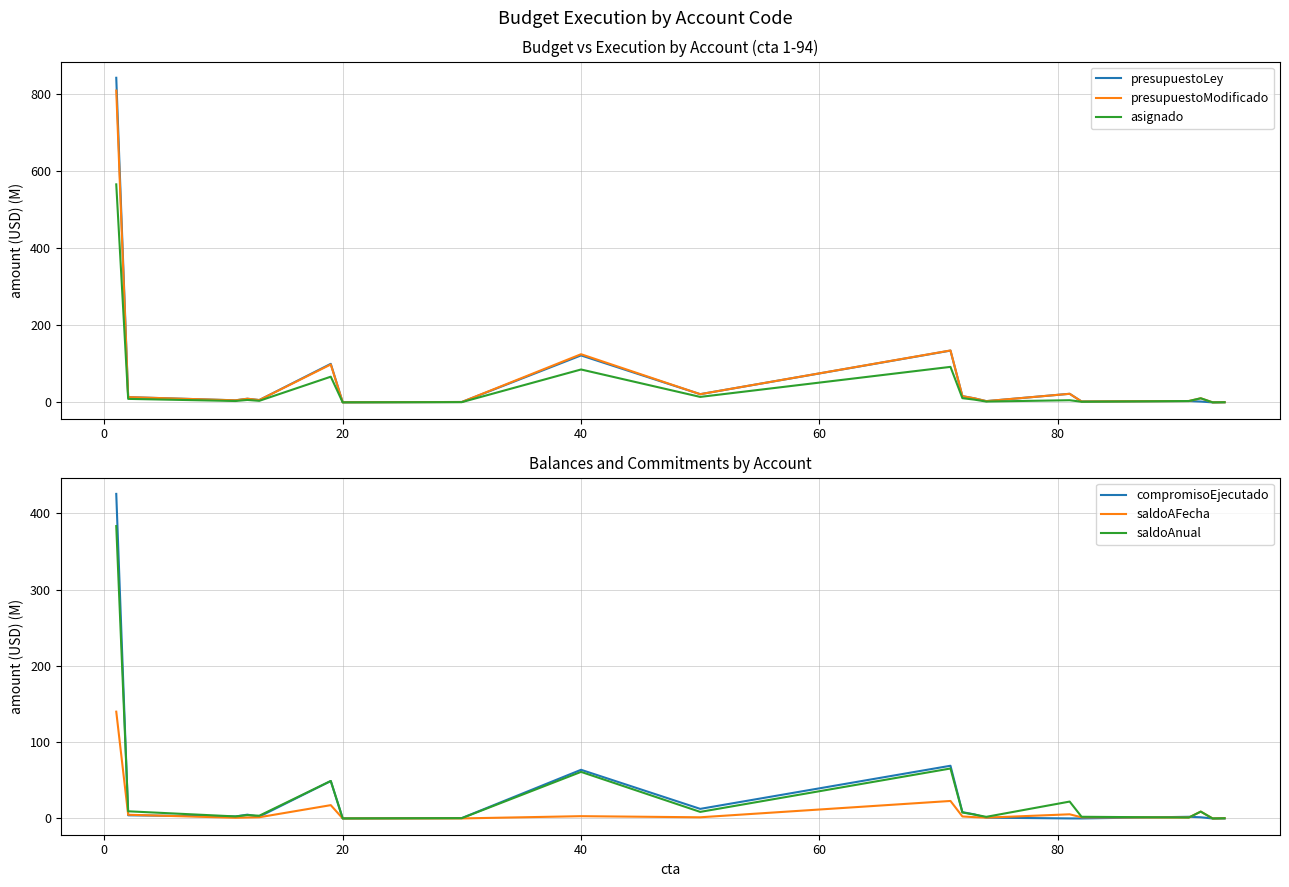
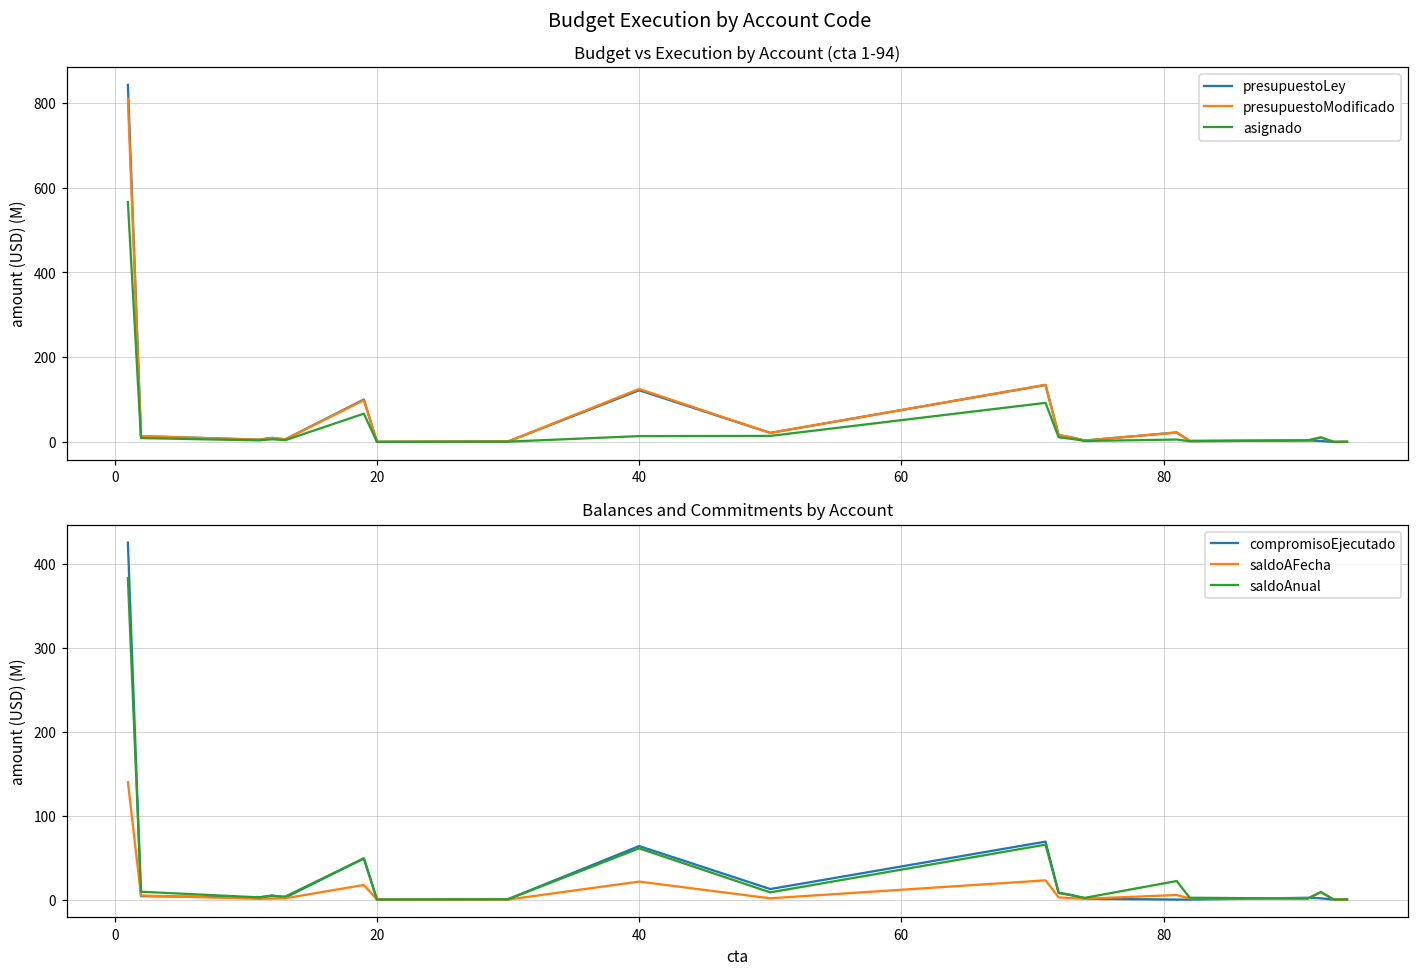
  {
    "Budget vs Execution by Account (cta 1-94)": {
      "asignado": {
-       "40": 90
+       "40": 10
      }
    },
    "Balances and Commitments by Account": {
      "saldoAFecha": {
-       "40": 0
+       "40": 20
      }
    }
  }
